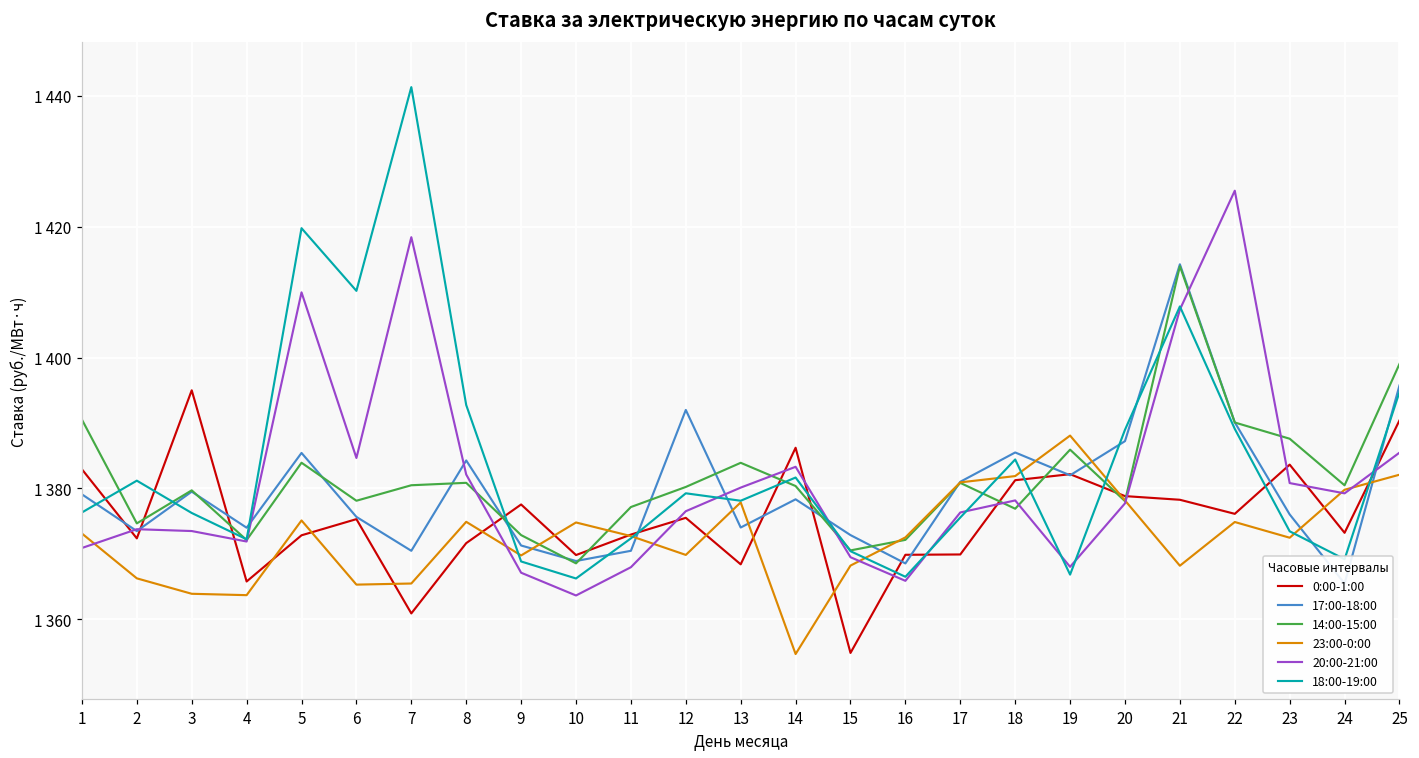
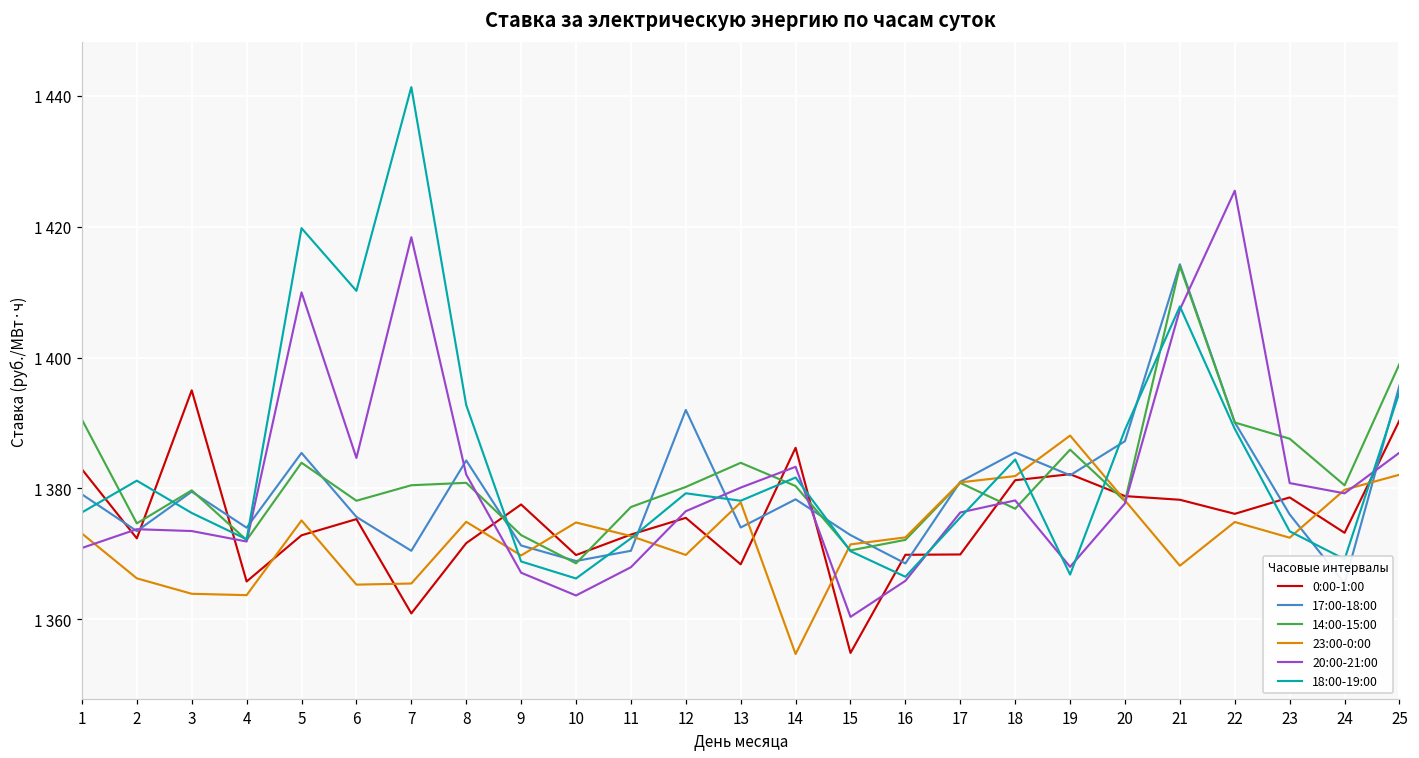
  {
    "0:00-1:00": {
      "1": 1383,
      "2": 1372,
      "3": 1395,
      "4": 1366,
      "5": 1373,
      "7": 1361,
      "8": 1372,
      "9": 1378,
      "10": 1370,
      "12": 1376,
      "13": 1368,
      "14": 1386,
      "15": 1355,
      "16": 1370,
      "17": 1370,
      "18": 1381,
      "20": 1379,
      "21": 1378,
      "22": 1376,
-     "23": 1384,
+     "23": 1379,
      "24": 1373,
      "25": 1390
    },
    "17:00-18:00": {
      "1": 1379,
      "4": 1374,
      "5": 1385,
      "7": 1370,
      "8": 1384,
      "9": 1371,
      "11": 1370,
      "12": 1392,
      "13": 1374,
      "14": 1378,
      "15": 1373,
      "16": 1369,
      "18": 1386,
      "20": 1387,
      "23": 1376,
      "25": 1396
    },
    "14:00-15:00": {
      "1": 1391,
      "2": 1375,
      "5": 1384,
      "6": 1378,
      "7": 1380,
      "8": 1381,
      "9": 1373,
      "11": 1377,
      "12": 1380,
      "13": 1384,
      "14": 1380,
      "18": 1377,
      "19": 1386,
      "23": 1388,
      "24": 1380,
      "25": 1399
    },
    "23:00-0:00": {
      "1": 1373,
      "2": 1366,
      "3": 1364,
      "4": 1364,
      "5": 1375,
      "6": 1365,
      "7": 1365,
      "8": 1375,
      "9": 1370,
      "10": 1375,
      "12": 1370,
      "14": 1355,
-     "15": 1368,
+     "15": 1371,
      "18": 1382,
      "19": 1388,
      "21": 1368,
      "22": 1375,
      "23": 1372,
      "24": 1380,
      "25": 1382
    },
    "20:00-21:00": {
      "1": 1371,
      "3": 1373,
      "5": 1410,
      "6": 1385,
      "7": 1418,
      "8": 1382,
      "9": 1367,
      "10": 1364,
      "11": 1368,
      "12": 1377,
      "13": 1380,
      "14": 1383,
-     "15": 1369,
+     "15": 1360,
      "16": 1366,
      "17": 1376,
      "18": 1378,
      "19": 1368,
      "21": 1407,
      "22": 1426,
      "23": 1381,
      "24": 1379,
      "25": 1385
    },
    "18:00-19:00": {
      "1": 1376,
      "2": 1381,
      "3": 1376,
      "5": 1420,
      "6": 1410,
      "7": 1441,
      "8": 1393,
      "9": 1369,
      "10": 1366,
      "12": 1379,
      "14": 1382,
      "16": 1367,
      "17": 1376,
      "18": 1384,
      "19": 1367,
      "20": 1389,
      "21": 1408,
      "22": 1389,
      "23": 1373,
      "24": 1369,
      "25": 1395
    }
  }
